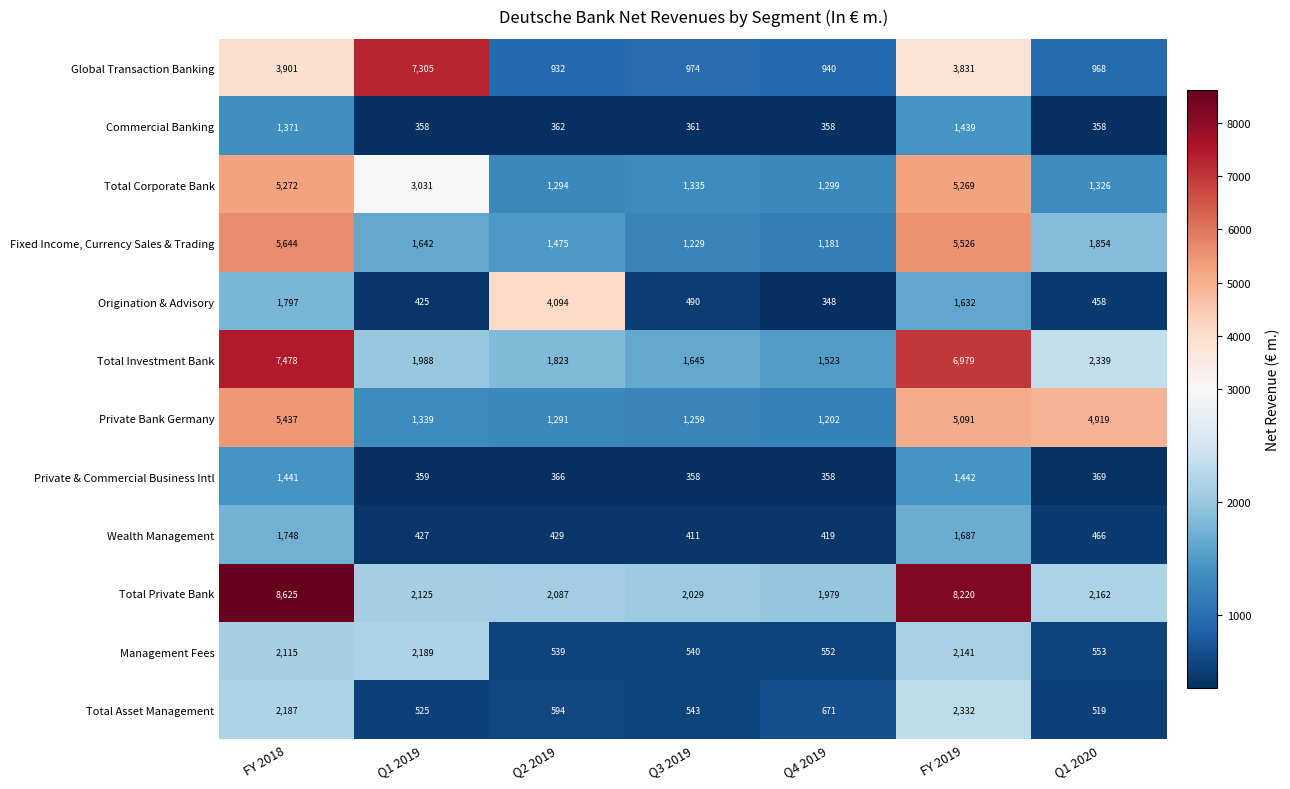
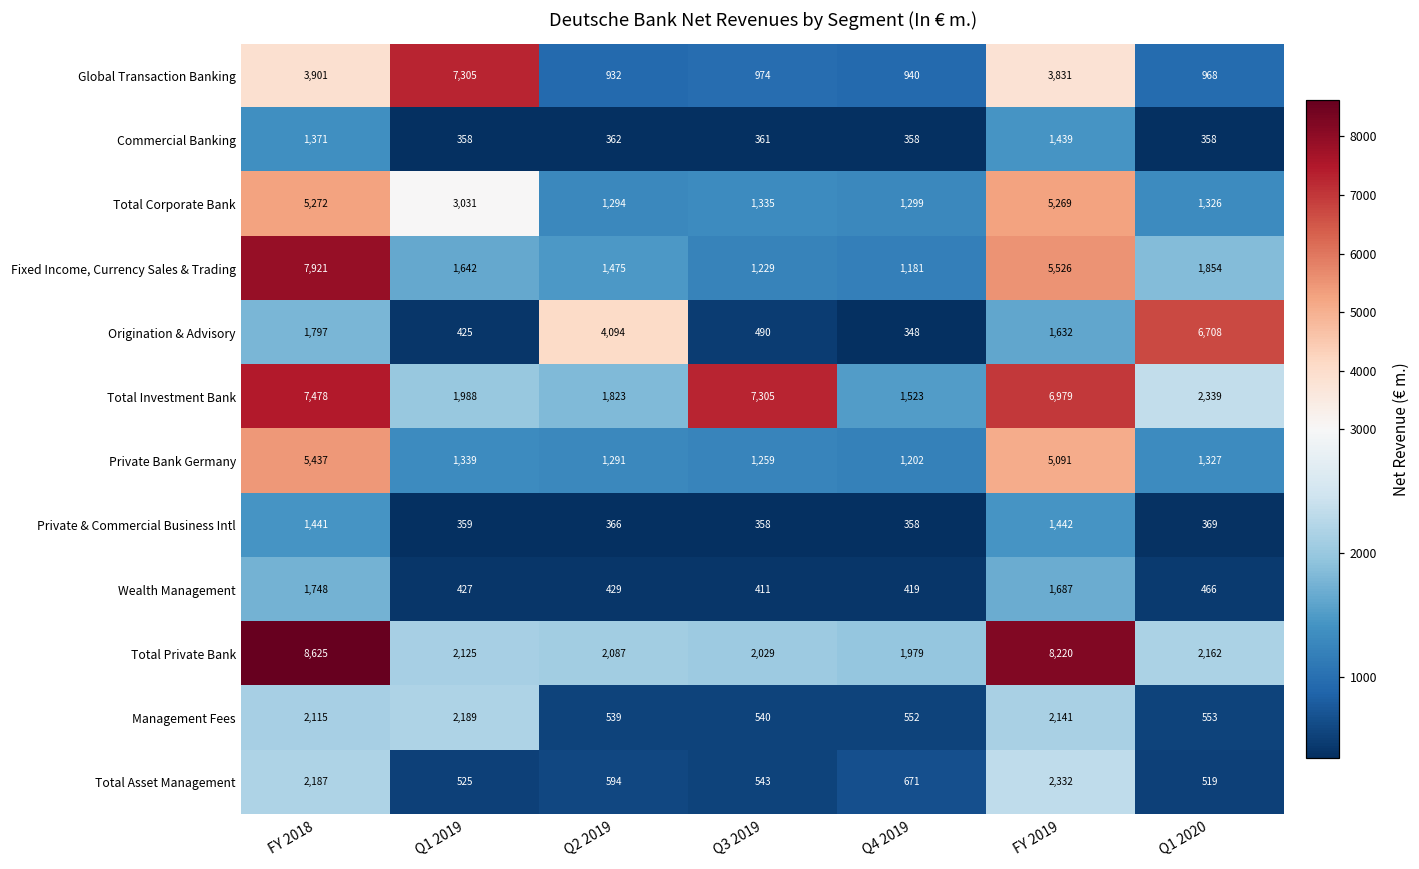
  {
    "Global Transaction Banking": {
      "FY 2018": "3,901",
      "Q1 2019": "7,305",
      "Q2 2019": "932",
      "Q3 2019": "974",
      "Q4 2019": "940",
      "FY 2019": "3,831",
      "Q1 2020": "968"
    },
    "Commercial Banking": {
      "FY 2018": "1,371",
      "Q1 2019": "358",
      "Q2 2019": "362",
      "Q3 2019": "361",
      "Q4 2019": "358",
      "FY 2019": "1,439",
      "Q1 2020": "358"
    },
    "Total Corporate Bank": {
      "FY 2018": "5,272",
      "Q1 2019": "3,031",
      "Q2 2019": "1,294",
      "Q3 2019": "1,335",
      "Q4 2019": "1,299",
      "FY 2019": "5,269",
      "Q1 2020": "1,326"
    },
    "Fixed Income, Currency Sales & Trading": {
-     "FY 2018": "5,644",
+     "FY 2018": "7,921",
      "Q1 2019": "1,642",
      "Q2 2019": "1,475",
      "Q3 2019": "1,229",
      "Q4 2019": "1,181",
      "FY 2019": "5,526",
      "Q1 2020": "1,854"
    },
    "Origination & Advisory": {
      "FY 2018": "1,797",
      "Q1 2019": "425",
      "Q2 2019": "4,094",
      "Q3 2019": "490",
      "Q4 2019": "348",
      "FY 2019": "1,632",
-     "Q1 2020": "458"
+     "Q1 2020": "6,708"
    },
    "Total Investment Bank": {
      "FY 2018": "7,478",
      "Q1 2019": "1,988",
      "Q2 2019": "1,823",
-     "Q3 2019": "1,645",
+     "Q3 2019": "7,305",
      "Q4 2019": "1,523",
      "FY 2019": "6,979",
      "Q1 2020": "2,339"
    },
    "Private Bank Germany": {
      "FY 2018": "5,437",
      "Q1 2019": "1,339",
      "Q2 2019": "1,291",
      "Q3 2019": "1,259",
      "Q4 2019": "1,202",
      "FY 2019": "5,091",
-     "Q1 2020": "4,919"
+     "Q1 2020": "1,327"
    },
    "Private & Commercial Business Intl": {
      "FY 2018": "1,441",
      "Q1 2019": "359",
      "Q2 2019": "366",
      "Q3 2019": "358",
      "Q4 2019": "358",
      "FY 2019": "1,442",
      "Q1 2020": "369"
    },
    "Wealth Management": {
      "FY 2018": "1,748",
      "Q1 2019": "427",
      "Q2 2019": "429",
      "Q3 2019": "411",
      "Q4 2019": "419",
      "FY 2019": "1,687",
      "Q1 2020": "466"
    },
    "Total Private Bank": {
      "FY 2018": "8,625",
      "Q1 2019": "2,125",
      "Q2 2019": "2,087",
      "Q3 2019": "2,029",
      "Q4 2019": "1,979",
      "FY 2019": "8,220",
      "Q1 2020": "2,162"
    },
    "Management Fees": {
      "FY 2018": "2,115",
      "Q1 2019": "2,189",
      "Q2 2019": "539",
      "Q3 2019": "540",
      "Q4 2019": "552",
      "FY 2019": "2,141",
      "Q1 2020": "553"
    },
    "Total Asset Management": {
      "FY 2018": "2,187",
      "Q1 2019": "525",
      "Q2 2019": "594",
      "Q3 2019": "543",
      "Q4 2019": "671",
      "FY 2019": "2,332",
      "Q1 2020": "519"
    }
  }
